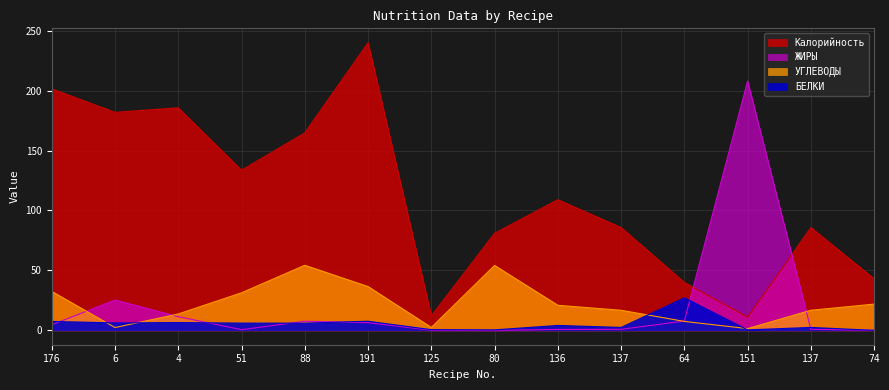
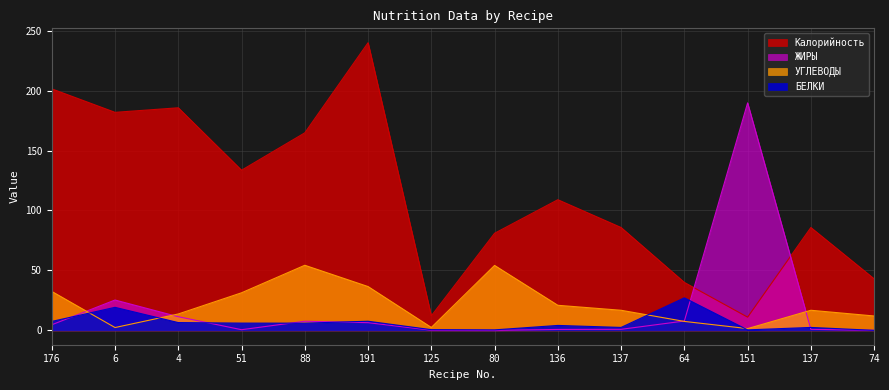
  {
    "Калорийность": {
      "176": 202,
      "6": 182,
      "4": 186,
      "51": 134,
      "88": 165,
      "191": 240,
      "125": 12,
      "80": 81,
      "136": 109,
      "64": 40,
      "151": 11,
      "74": 43
    },
    "ЖИРЫ": {
      "176": 5,
      "6": 25,
      "4": 11,
      "51": 1,
      "136": 1,
-     "151": 208
+     "151": 190
    },
    "УГЛЕВОДЫ": {
      "176": 32,
      "6": 2,
      "4": 14,
      "51": 31,
      "88": 54,
      "191": 37,
      "80": 54,
      "136": 21,
-     "74": 22
+     "74": 12
    },
    "БЕЛКИ": {
      "176": 7,
-     "6": 6,
+     "6": 19,
      "4": 6,
      "51": 6,
      "136": 4,
      "64": 27
    }
  }
